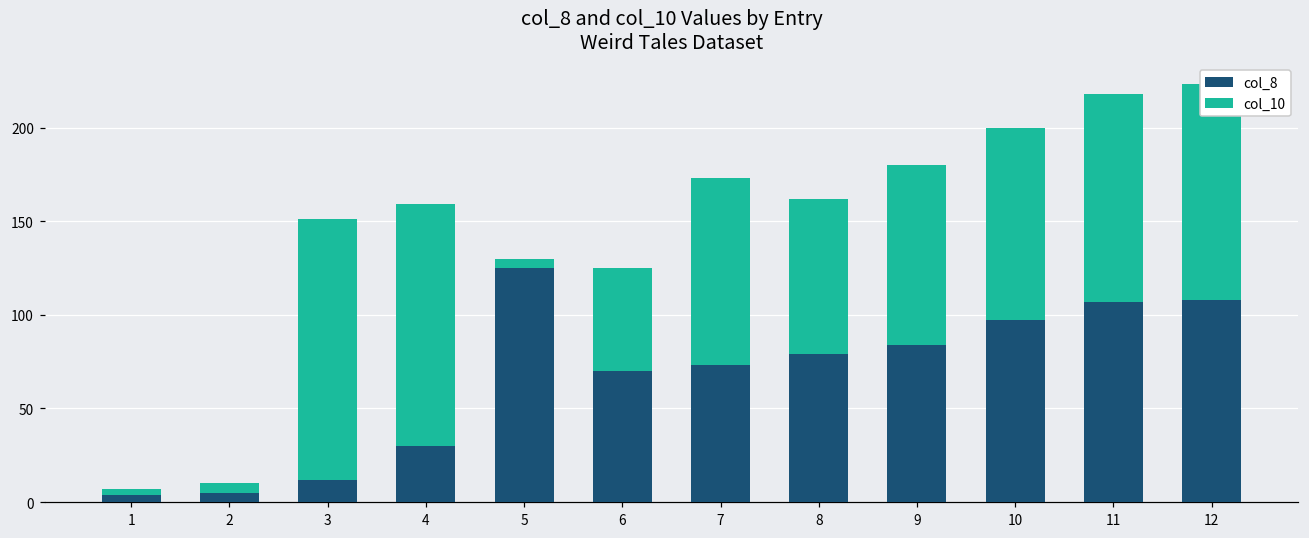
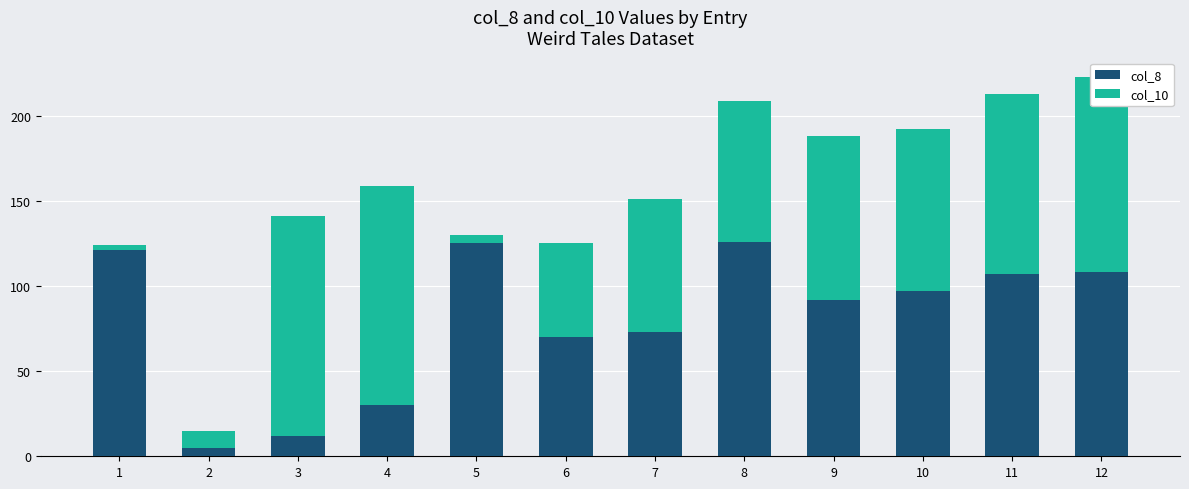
  {
    "col_8": {
-     "1": 4,
+     "1": 121,
      "2": 5,
      "3": 12,
      "4": 30,
      "5": 125,
      "6": 70,
      "7": 73,
-     "8": 79,
-     "9": 84,
+     "8": 126,
+     "9": 92,
      "10": 97,
      "11": 107,
      "12": 108
    },
    "col_10": {
      "1": 3,
-     "2": 5,
-     "3": 139,
+     "2": 10,
+     "3": 129,
      "4": 129,
      "5": 5,
      "6": 55,
-     "7": 100,
+     "7": 78,
      "8": 83,
      "9": 96,
-     "10": 103,
-     "11": 111
+     "10": 95,
+     "11": 106
    }
  }
